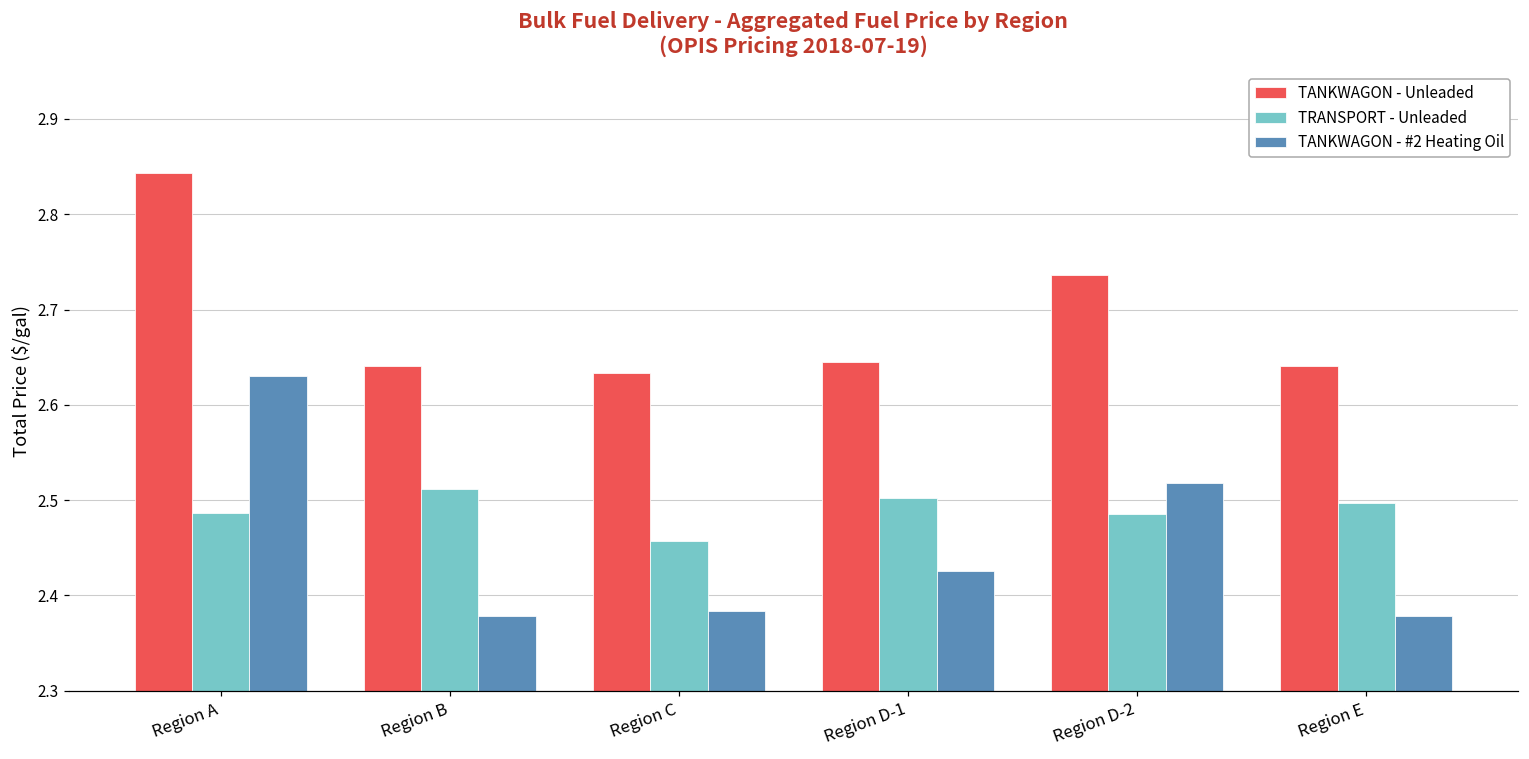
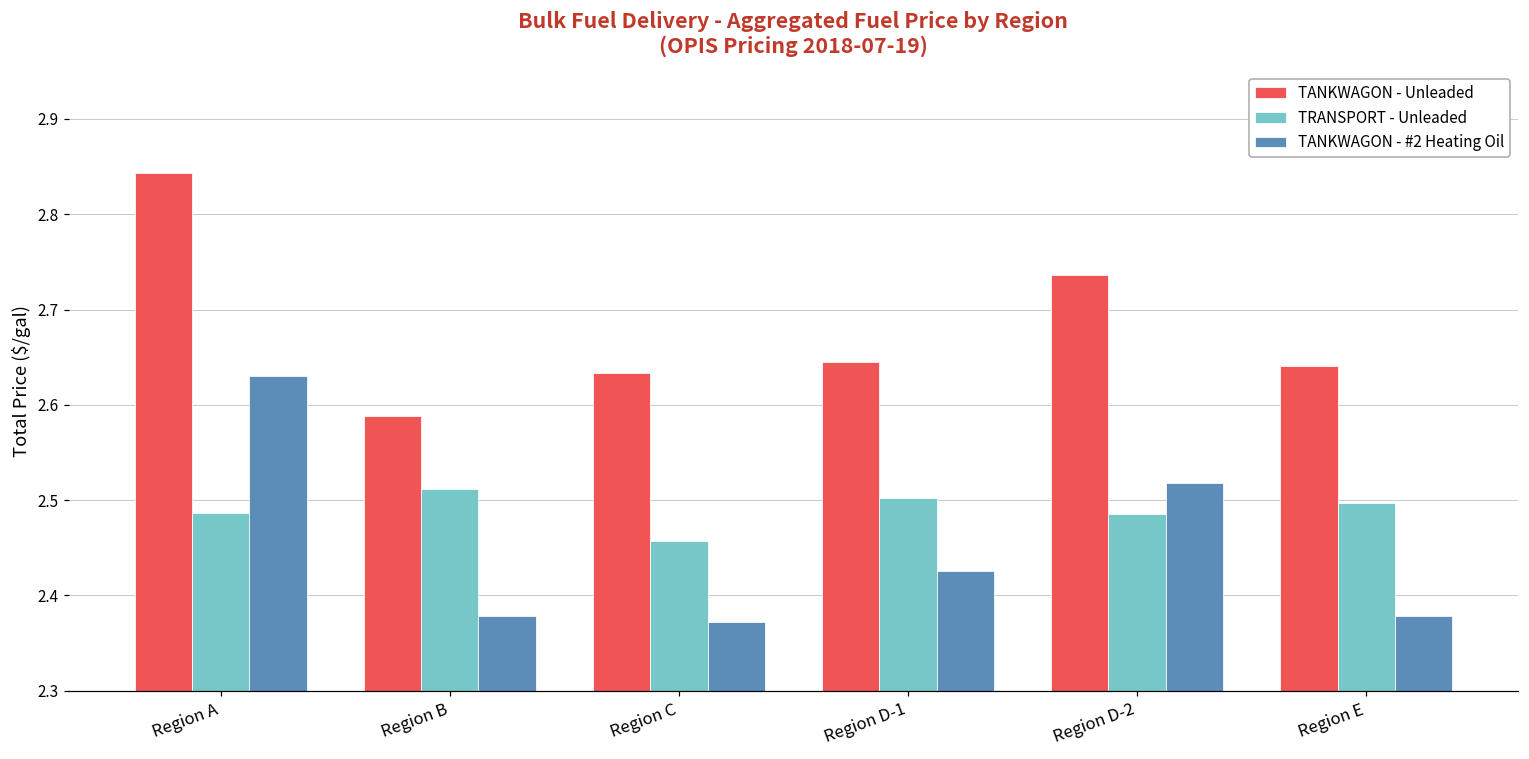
  {
    "TANKWAGON - Unleaded": {
      "Region A": 2.84,
-     "Region B": 2.64,
+     "Region B": 2.59,
      "Region C": 2.63,
      "Region D-1": 2.64,
      "Region D-2": 2.74,
      "Region E": 2.64
    },
    "TRANSPORT - Unleaded": {
      "Region A": 2.49,
      "Region B": 2.51,
      "Region C": 2.46,
      "Region D-1": 2.50,
      "Region D-2": 2.49,
      "Region E": 2.50
    },
    "TANKWAGON - #2 Heating Oil": {
      "Region A": 2.63,
      "Region B": 2.38,
-     "Region C": 2.38,
+     "Region C": 2.37,
      "Region D-1": 2.43,
      "Region D-2": 2.52,
      "Region E": 2.38
    }
  }
